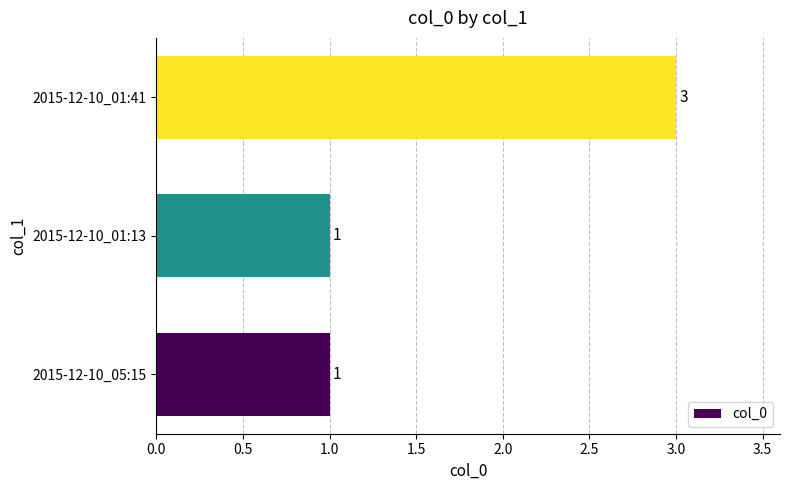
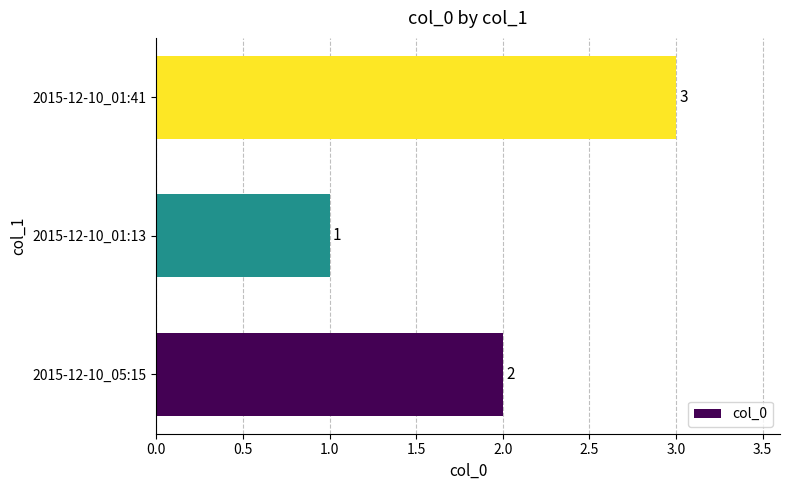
  {
    "2015-12-10_01:41": 3,
    "2015-12-10_01:13": 1,
-   "2015-12-10_05:15": 1
+   "2015-12-10_05:15": 2
  }
